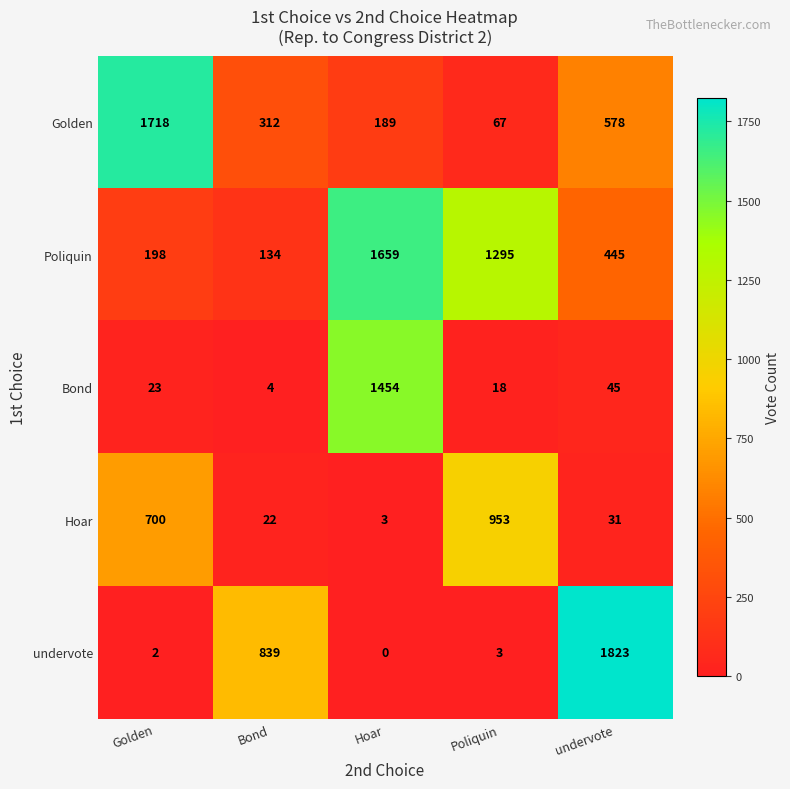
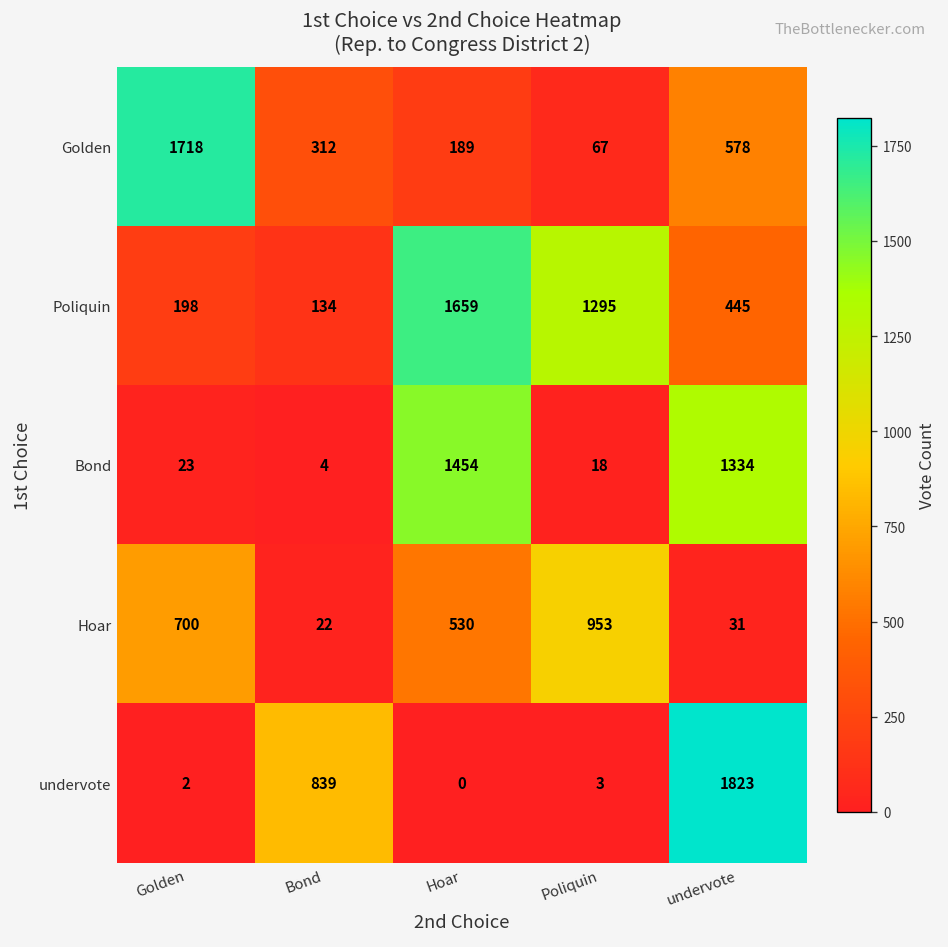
  {
    "Golden": {
      "Golden": 1718,
      "Bond": 312,
      "Hoar": 189,
      "Poliquin": 67,
      "undervote": 578
    },
    "Poliquin": {
      "Golden": 198,
      "Bond": 134,
      "Hoar": 1659,
      "Poliquin": 1295,
      "undervote": 445
    },
    "Bond": {
      "Golden": 23,
      "Bond": 4,
      "Hoar": 1454,
      "Poliquin": 18,
-     "undervote": 45
+     "undervote": 1334
    },
    "Hoar": {
      "Golden": 700,
      "Bond": 22,
-     "Hoar": 3,
+     "Hoar": 530,
      "Poliquin": 953,
      "undervote": 31
    },
    "undervote": {
      "Golden": 2,
      "Bond": 839,
      "Hoar": 0,
      "Poliquin": 3,
      "undervote": 1823
    }
  }
